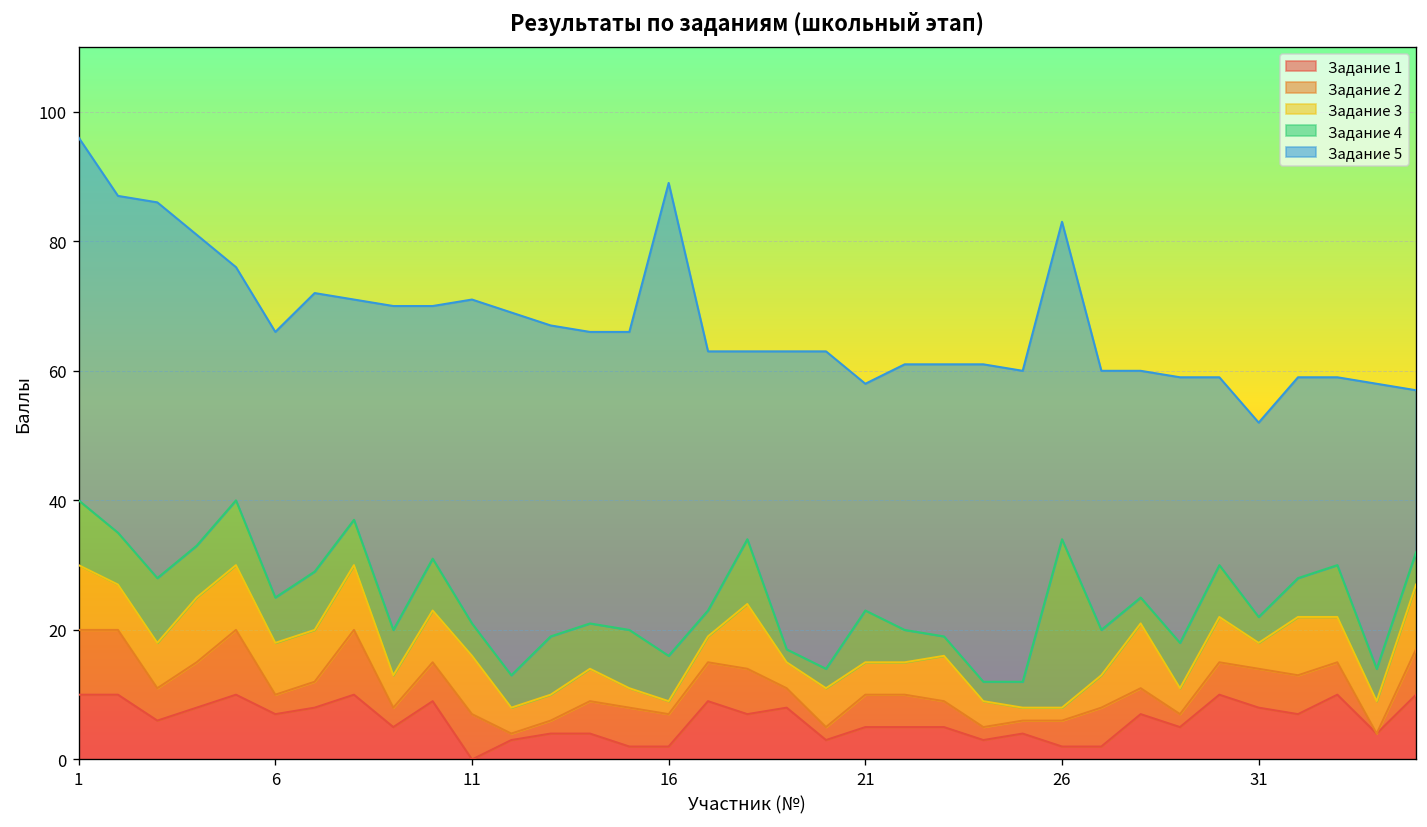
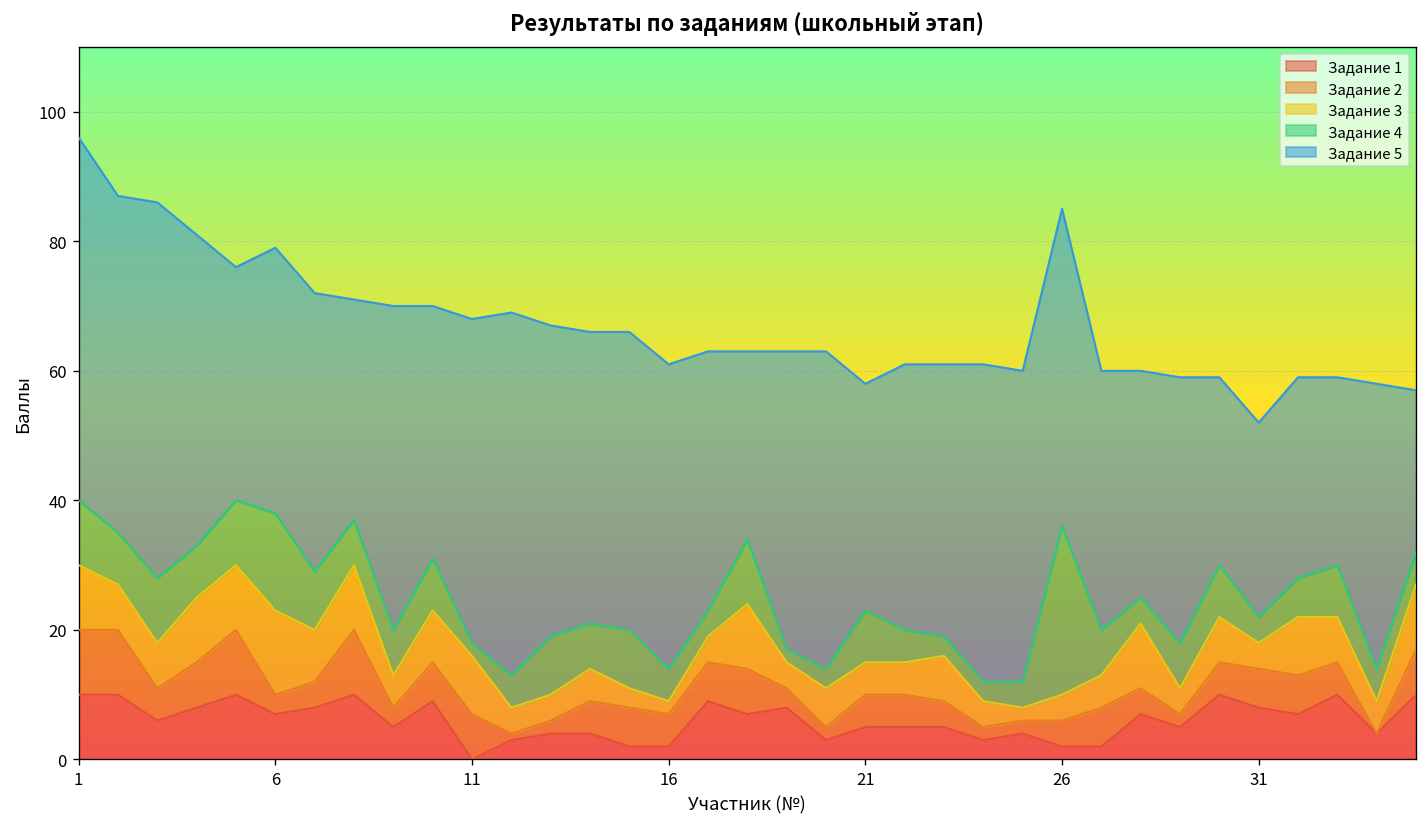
  {
    "Задание 3": {
      "1": 10,
-     "6": 8,
+     "6": 13,
      "11": 9,
      "16": 2,
      "21": 5,
-     "26": 2,
+     "26": 4,
      "31": 4
    },
    "Задание 4": {
      "1": 10,
-     "6": 7,
-     "11": 5,
-     "16": 7,
+     "6": 15,
+     "11": 2,
+     "16": 5,
      "21": 8,
      "26": 26,
      "31": 4
    },
    "Задание 5": {
      "1": 56,
      "6": 41,
      "11": 50,
-     "16": 73,
+     "16": 47,
      "21": 35,
      "26": 49,
      "31": 30
    }
  }
